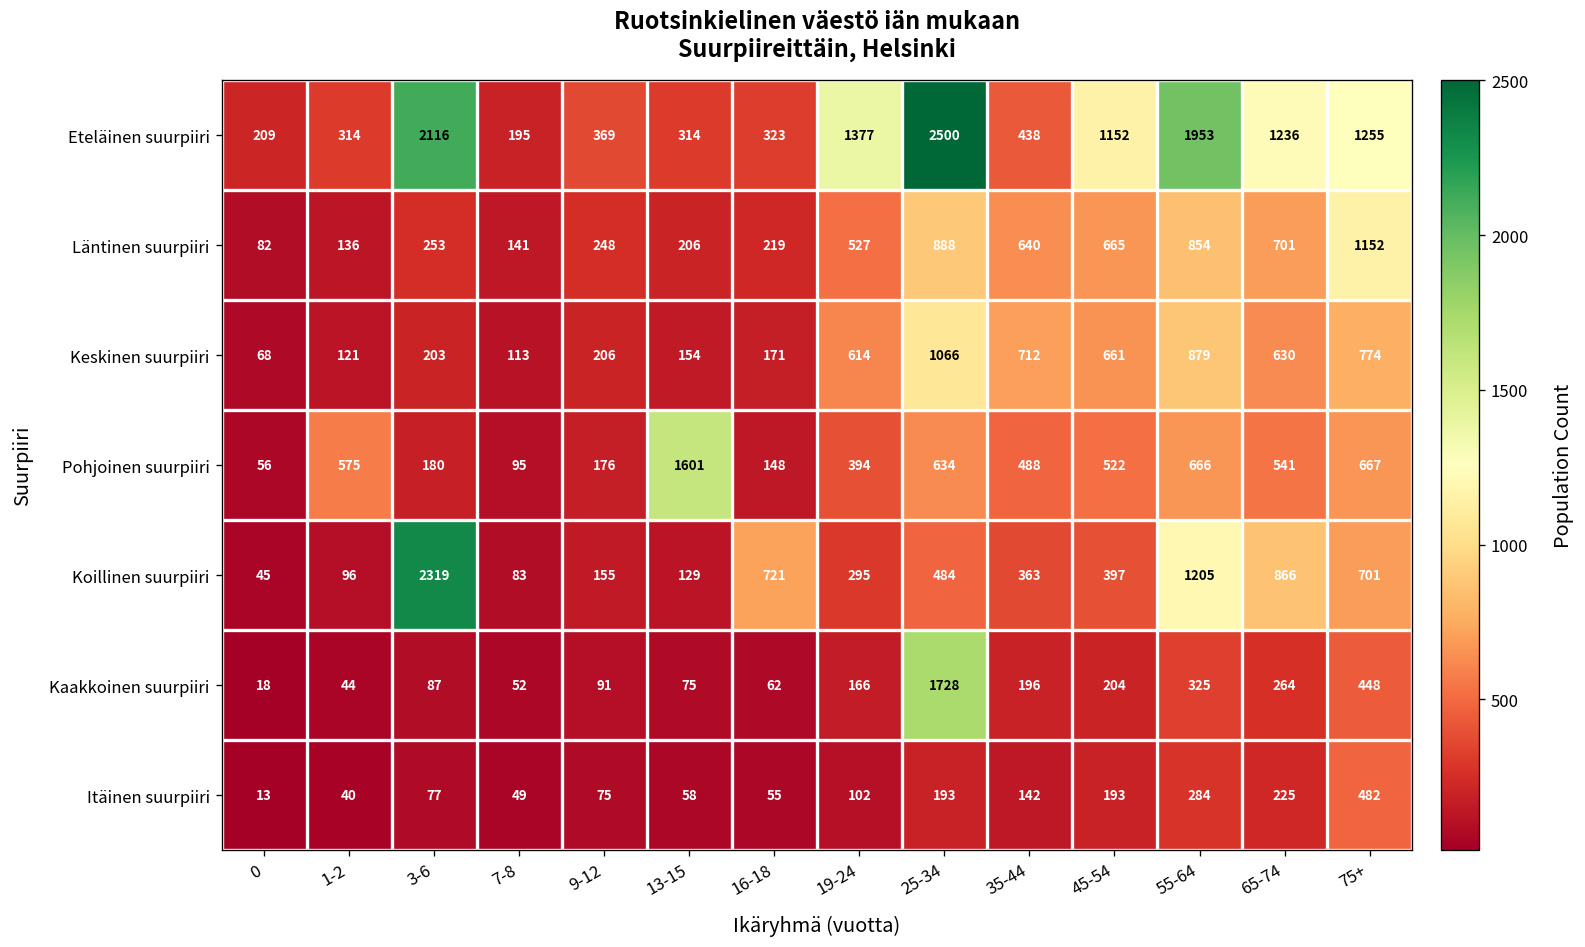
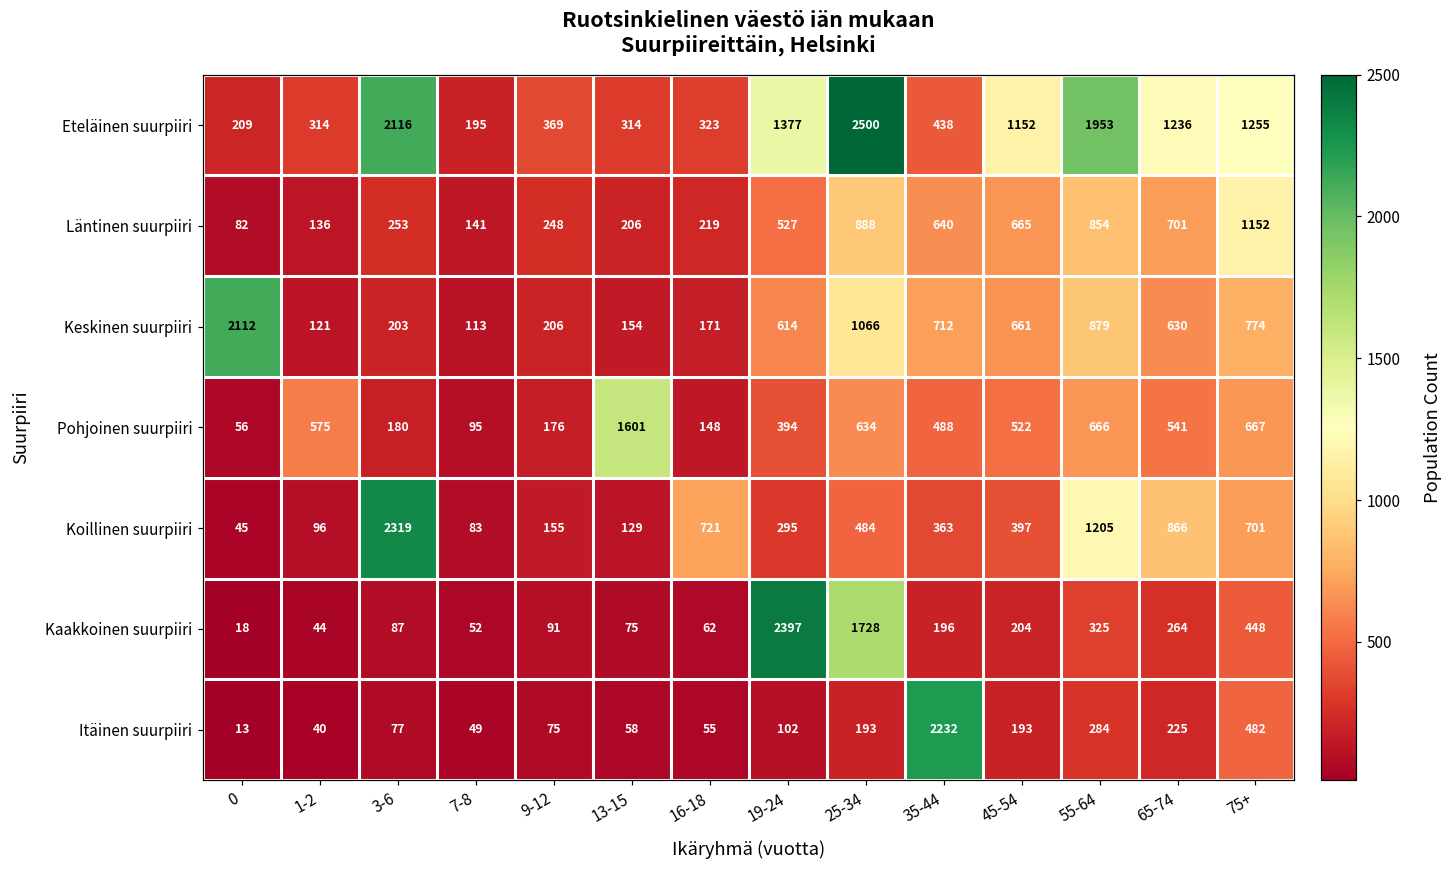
  {
    "Eteläinen suurpiiri": {
      "0": 209,
      "1-2": 314,
      "3-6": 2116,
      "7-8": 195,
      "9-12": 369,
      "13-15": 314,
      "16-18": 323,
      "19-24": 1377,
      "25-34": 2500,
      "35-44": 438,
      "45-54": 1152,
      "55-64": 1953,
      "65-74": 1236,
      "75+": 1255
    },
    "Läntinen suurpiiri": {
      "0": 82,
      "1-2": 136,
      "3-6": 253,
      "7-8": 141,
      "9-12": 248,
      "13-15": 206,
      "16-18": 219,
      "19-24": 527,
      "25-34": 888,
      "35-44": 640,
      "45-54": 665,
      "55-64": 854,
      "65-74": 701,
      "75+": 1152
    },
    "Keskinen suurpiiri": {
-     "0": 68,
+     "0": 2112,
      "1-2": 121,
      "3-6": 203,
      "7-8": 113,
      "9-12": 206,
      "13-15": 154,
      "16-18": 171,
      "19-24": 614,
      "25-34": 1066,
      "35-44": 712,
      "45-54": 661,
      "55-64": 879,
      "65-74": 630,
      "75+": 774
    },
    "Pohjoinen suurpiiri": {
      "0": 56,
      "1-2": 575,
      "3-6": 180,
      "7-8": 95,
      "9-12": 176,
      "13-15": 1601,
      "16-18": 148,
      "19-24": 394,
      "25-34": 634,
      "35-44": 488,
      "45-54": 522,
      "55-64": 666,
      "65-74": 541,
      "75+": 667
    },
    "Koillinen suurpiiri": {
      "0": 45,
      "1-2": 96,
      "3-6": 2319,
      "7-8": 83,
      "9-12": 155,
      "13-15": 129,
      "16-18": 721,
      "19-24": 295,
      "25-34": 484,
      "35-44": 363,
      "45-54": 397,
      "55-64": 1205,
      "65-74": 866,
      "75+": 701
    },
    "Kaakkoinen suurpiiri": {
      "0": 18,
      "1-2": 44,
      "3-6": 87,
      "7-8": 52,
      "9-12": 91,
      "13-15": 75,
      "16-18": 62,
-     "19-24": 166,
+     "19-24": 2397,
      "25-34": 1728,
      "35-44": 196,
      "45-54": 204,
      "55-64": 325,
      "65-74": 264,
      "75+": 448
    },
    "Itäinen suurpiiri": {
      "0": 13,
      "1-2": 40,
      "3-6": 77,
      "7-8": 49,
      "9-12": 75,
      "13-15": 58,
      "16-18": 55,
      "19-24": 102,
      "25-34": 193,
-     "35-44": 142,
+     "35-44": 2232,
      "45-54": 193,
      "55-64": 284,
      "65-74": 225,
      "75+": 482
    }
  }
